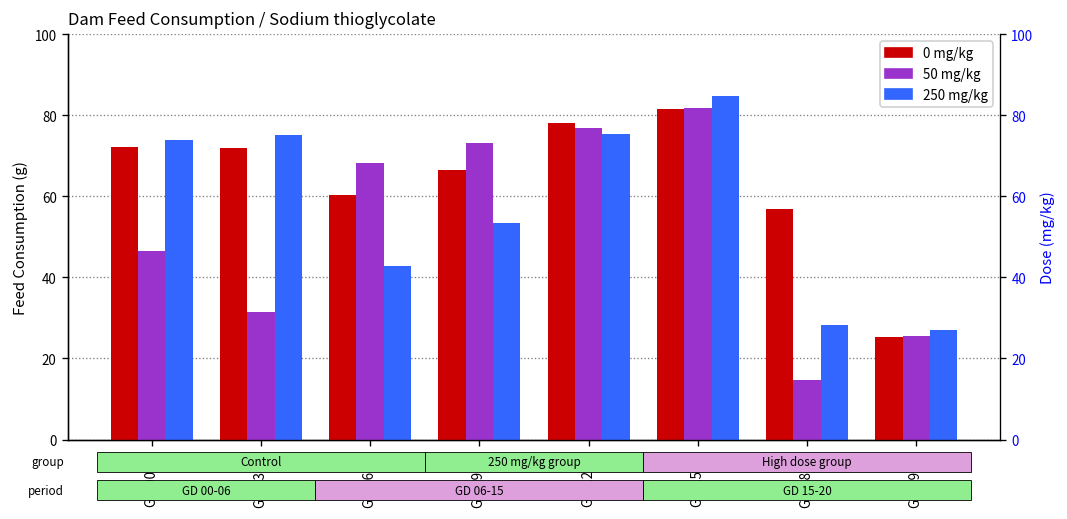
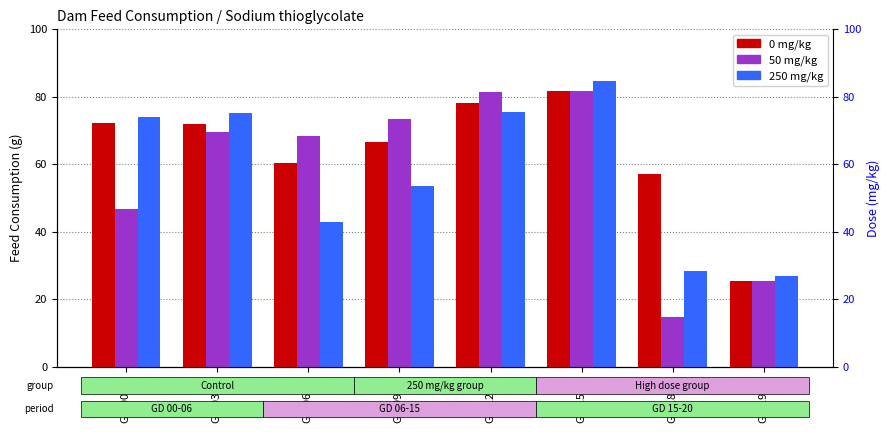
  {
    "0 mg/kg": {
      "GD 00-03": 72,
      "GD 03-06": 72,
      "GD 06-09": 60,
      "GD 09-12": 67,
      "GD 12-15": 78,
      "GD 15-18": 82,
      "GD 18-19": 57,
      "GD 19-20": 25
    },
    "50 mg/kg": {
      "GD 00-03": 47,
-     "GD 03-06": 32,
+     "GD 03-06": 70,
      "GD 06-09": 68,
      "GD 09-12": 73,
-     "GD 12-15": 77,
+     "GD 12-15": 81,
      "GD 15-18": 82,
      "GD 18-19": 15,
      "GD 19-20": 26
    },
    "250 mg/kg": {
      "GD 00-03": 74,
      "GD 03-06": 75,
      "GD 06-09": 43,
      "GD 09-12": 53,
      "GD 12-15": 75,
      "GD 15-18": 85,
      "GD 18-19": 28,
      "GD 19-20": 27
    }
  }
